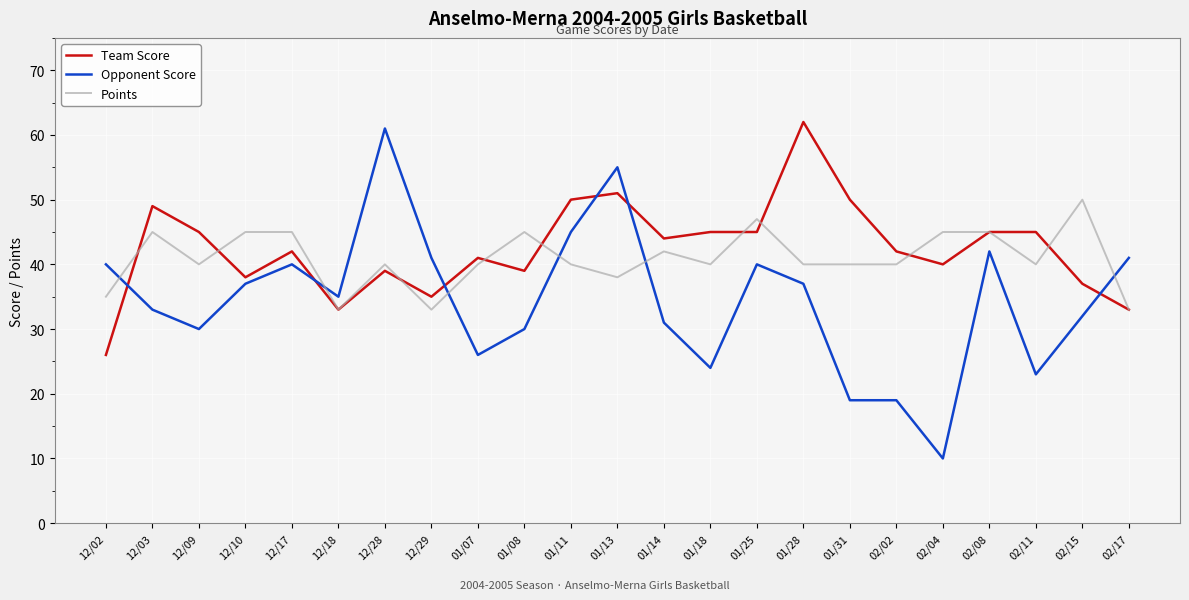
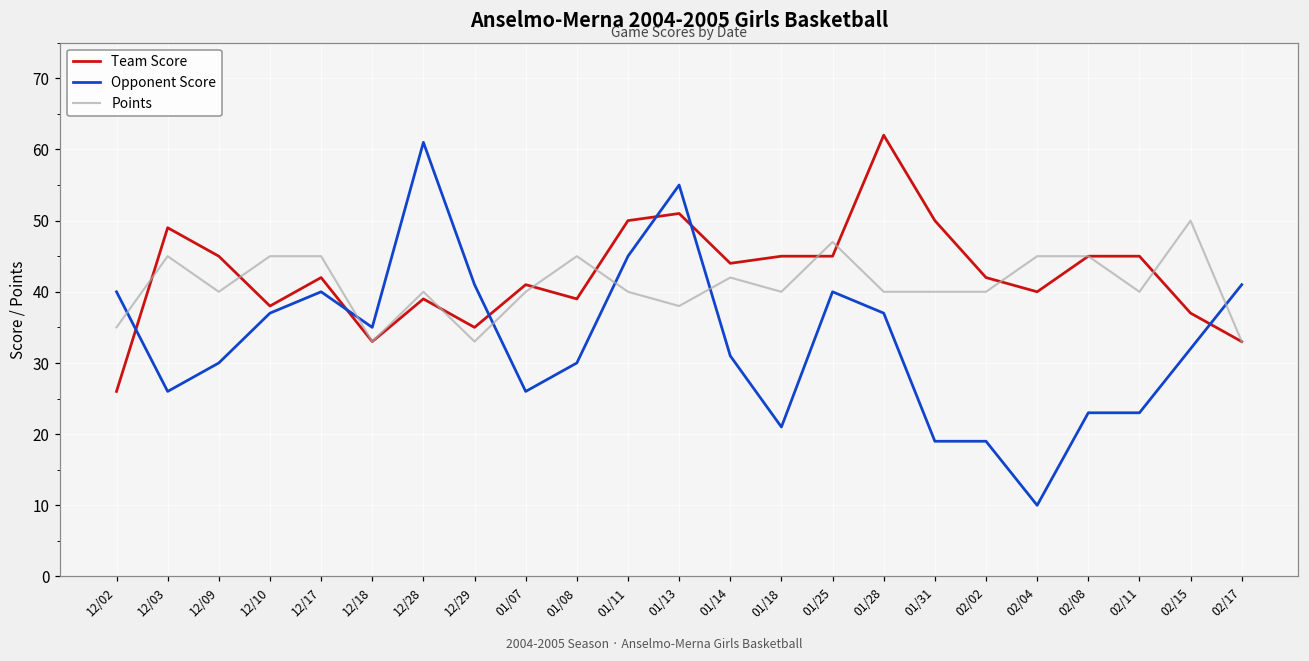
  {
    "Team Score": {
      "12/02": 26,
      "12/03": 49,
      "12/09": 45,
      "12/10": 38,
      "12/17": 42,
      "12/28": 39,
      "12/29": 35,
      "01/07": 41,
      "01/08": 39,
      "01/11": 50,
      "01/13": 51,
      "01/14": 44,
      "01/18": 45,
      "01/25": 45,
      "01/28": 62,
      "01/31": 50,
      "02/02": 42,
      "02/04": 40,
      "02/11": 45,
      "02/15": 37
    },
    "Opponent Score": {
      "12/02": 40,
-     "12/03": 33,
+     "12/03": 26,
      "12/09": 30,
      "12/10": 37,
      "12/17": 40,
      "12/18": 35,
      "12/28": 61,
      "12/29": 41,
      "01/07": 26,
      "01/08": 30,
      "01/11": 45,
      "01/13": 55,
      "01/14": 31,
-     "01/18": 24,
+     "01/18": 21,
      "01/25": 40,
      "01/28": 37,
      "01/31": 19,
      "02/02": 19,
      "02/04": 10,
-     "02/08": 42,
+     "02/08": 23,
      "02/11": 23,
      "02/15": 32,
      "02/17": 41
    },
    "Points": {
      "12/02": 35,
      "12/03": 45,
      "12/09": 40,
      "12/10": 45,
      "12/17": 45,
      "12/28": 40,
      "12/29": 33,
      "01/07": 40,
      "01/08": 45,
      "01/11": 40,
      "01/13": 38,
      "01/14": 42,
      "01/18": 40,
      "01/25": 47,
      "01/28": 40,
      "01/31": 40,
      "02/02": 40,
      "02/04": 45,
      "02/11": 40,
      "02/15": 50
    }
  }
